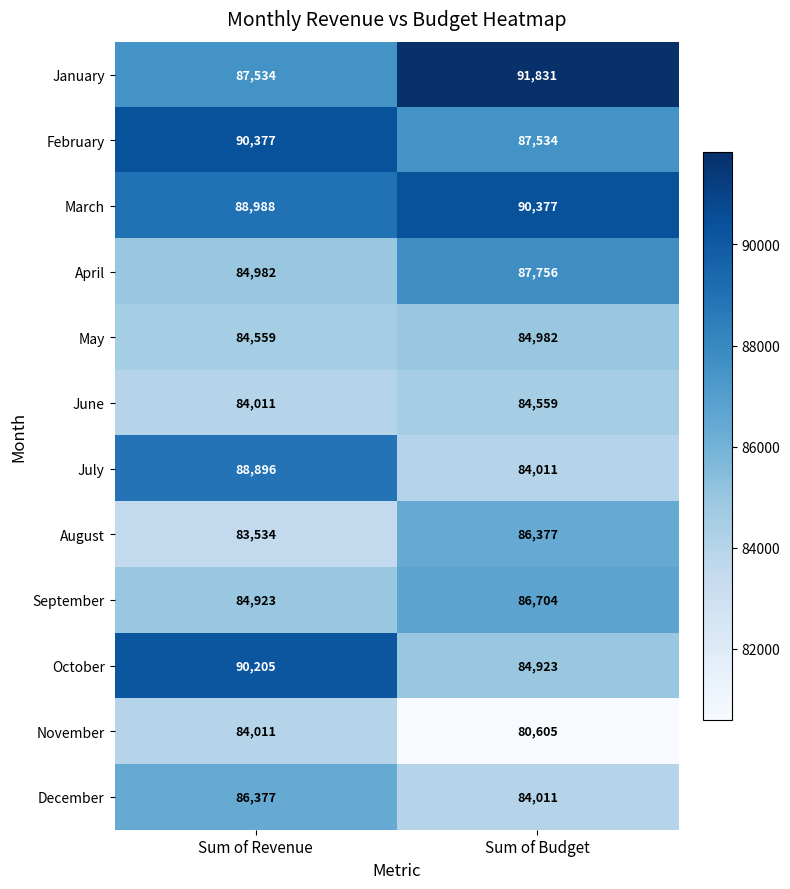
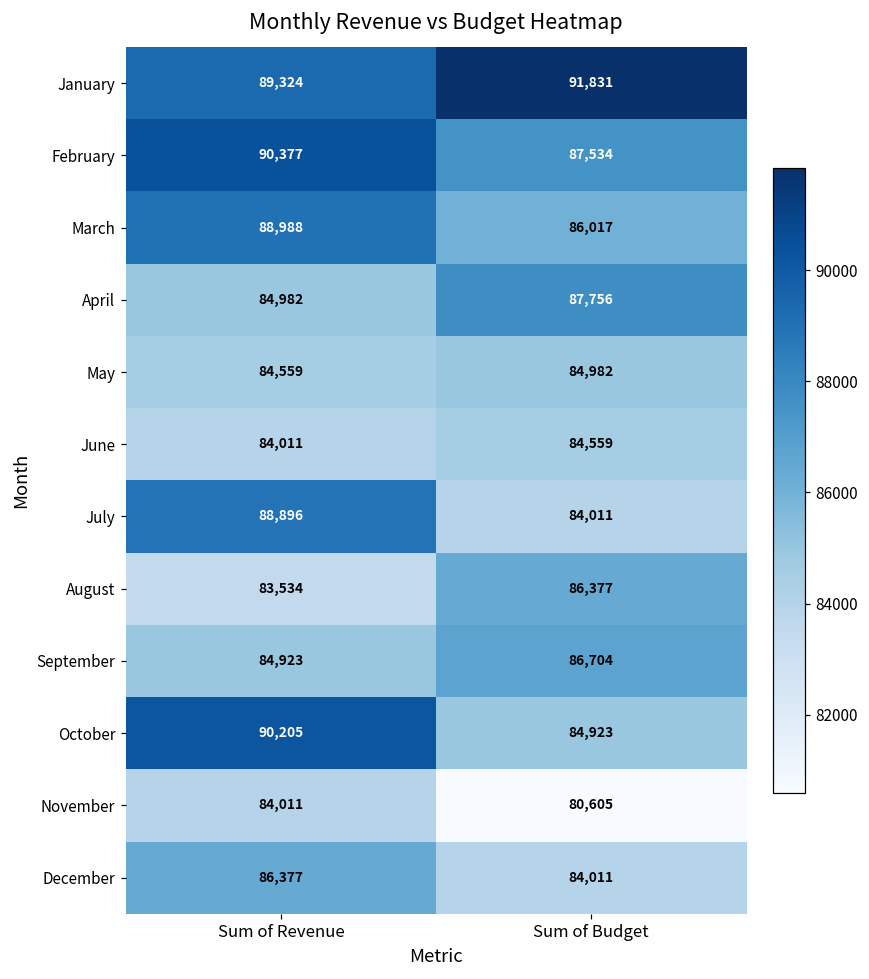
  {
    "January": {
-     "Sum of Revenue": "87,534",
+     "Sum of Revenue": "89,324",
      "Sum of Budget": "91,831"
    },
    "February": {
      "Sum of Revenue": "90,377",
      "Sum of Budget": "87,534"
    },
    "March": {
      "Sum of Revenue": "88,988",
-     "Sum of Budget": "90,377"
+     "Sum of Budget": "86,017"
    },
    "April": {
      "Sum of Revenue": "84,982",
      "Sum of Budget": "87,756"
    },
    "May": {
      "Sum of Revenue": "84,559",
      "Sum of Budget": "84,982"
    },
    "June": {
      "Sum of Revenue": "84,011",
      "Sum of Budget": "84,559"
    },
    "July": {
      "Sum of Revenue": "88,896",
      "Sum of Budget": "84,011"
    },
    "August": {
      "Sum of Revenue": "83,534",
      "Sum of Budget": "86,377"
    },
    "September": {
      "Sum of Revenue": "84,923",
      "Sum of Budget": "86,704"
    },
    "October": {
      "Sum of Revenue": "90,205",
      "Sum of Budget": "84,923"
    },
    "November": {
      "Sum of Revenue": "84,011",
      "Sum of Budget": "80,605"
    },
    "December": {
      "Sum of Revenue": "86,377",
      "Sum of Budget": "84,011"
    }
  }
